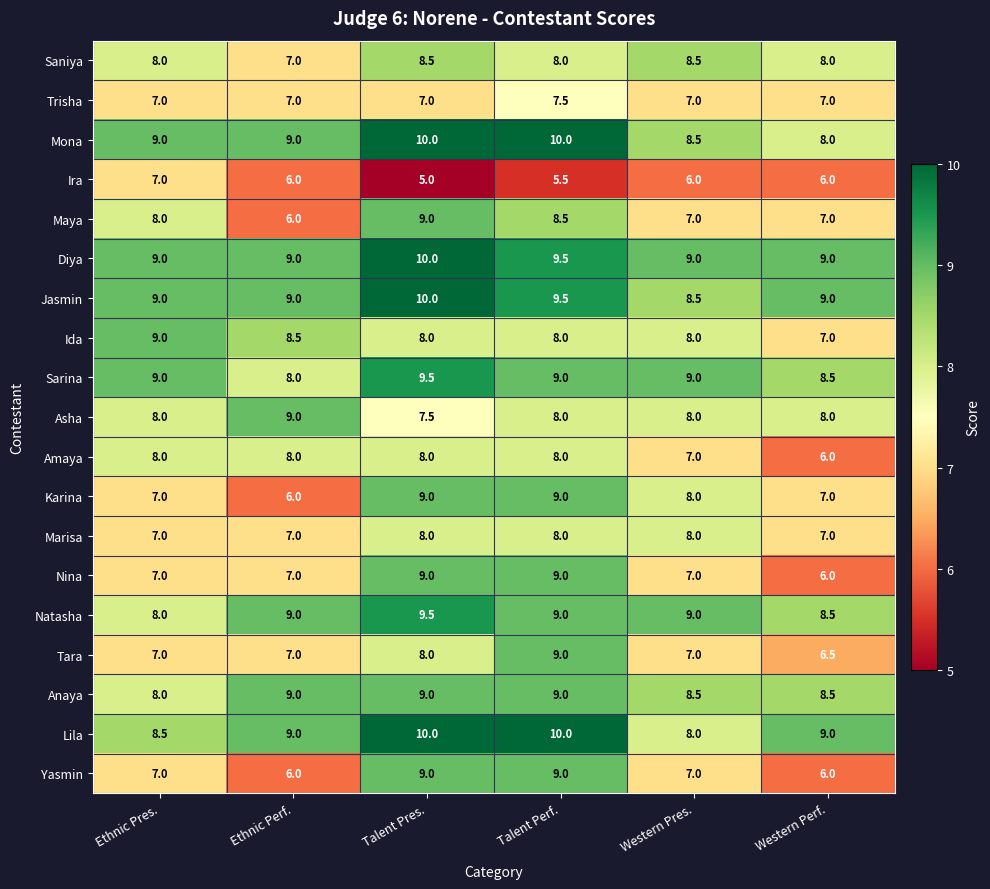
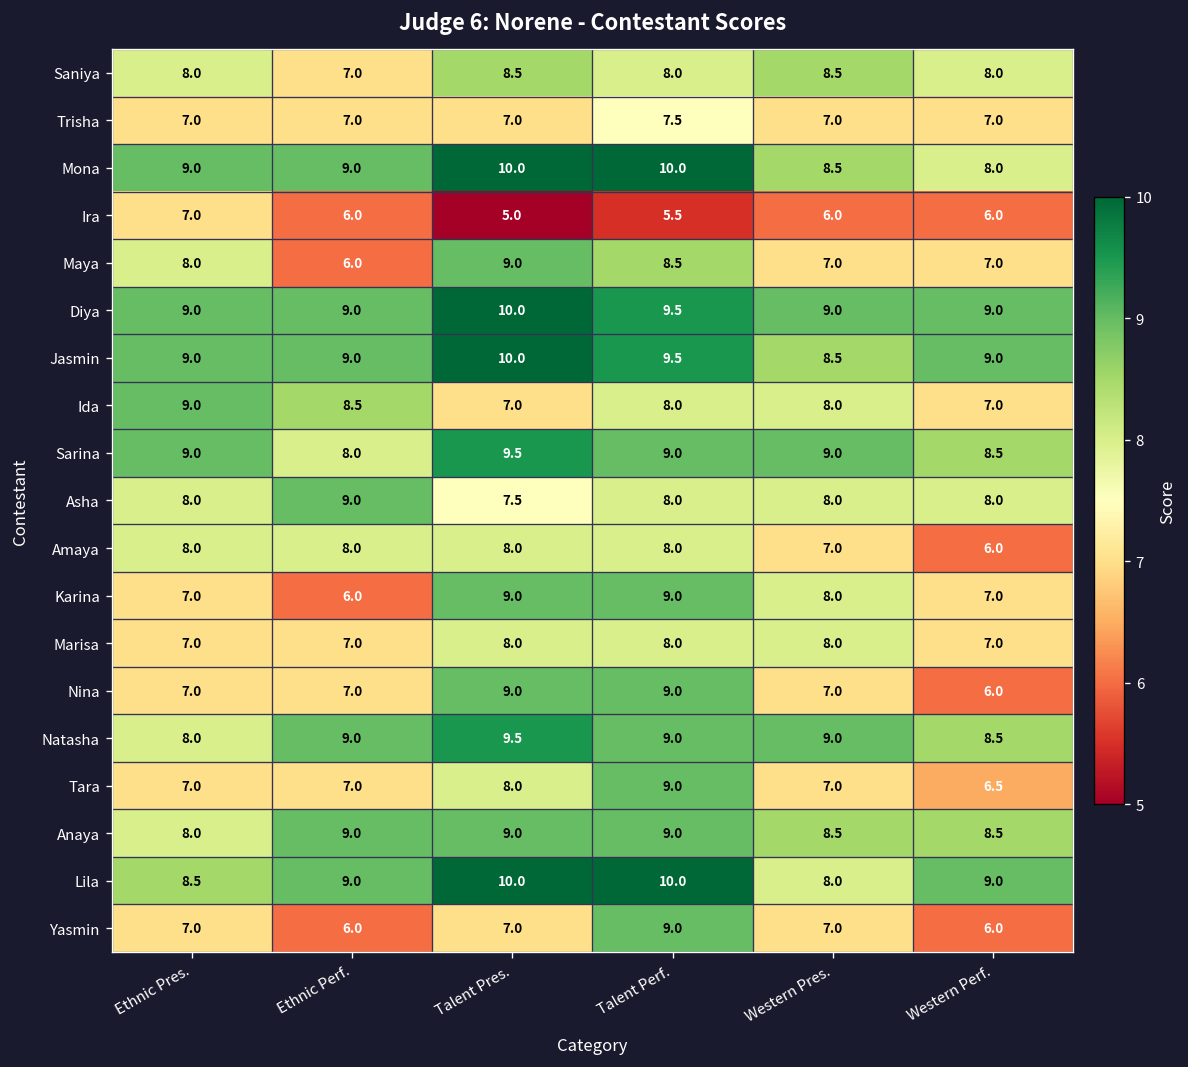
  {
    "Saniya": {
      "Ethnic Pres.": 8.0,
      "Ethnic Perf.": 7.0,
      "Talent Pres.": 8.5,
      "Talent Perf.": 8.0,
      "Western Pres.": 8.5,
      "Western Perf.": 8.0
    },
    "Trisha": {
      "Ethnic Pres.": 7.0,
      "Ethnic Perf.": 7.0,
      "Talent Pres.": 7.0,
      "Talent Perf.": 7.5,
      "Western Pres.": 7.0,
      "Western Perf.": 7.0
    },
    "Mona": {
      "Ethnic Pres.": 9.0,
      "Ethnic Perf.": 9.0,
      "Talent Pres.": 10.0,
      "Talent Perf.": 10.0,
      "Western Pres.": 8.5,
      "Western Perf.": 8.0
    },
    "Ira": {
      "Ethnic Pres.": 7.0,
      "Ethnic Perf.": 6.0,
      "Talent Pres.": 5.0,
      "Talent Perf.": 5.5,
      "Western Pres.": 6.0,
      "Western Perf.": 6.0
    },
    "Maya": {
      "Ethnic Pres.": 8.0,
      "Ethnic Perf.": 6.0,
      "Talent Pres.": 9.0,
      "Talent Perf.": 8.5,
      "Western Pres.": 7.0,
      "Western Perf.": 7.0
    },
    "Diya": {
      "Ethnic Pres.": 9.0,
      "Ethnic Perf.": 9.0,
      "Talent Pres.": 10.0,
      "Talent Perf.": 9.5,
      "Western Pres.": 9.0,
      "Western Perf.": 9.0
    },
    "Jasmin": {
      "Ethnic Pres.": 9.0,
      "Ethnic Perf.": 9.0,
      "Talent Pres.": 10.0,
      "Talent Perf.": 9.5,
      "Western Pres.": 8.5,
      "Western Perf.": 9.0
    },
    "Ida": {
      "Ethnic Pres.": 9.0,
      "Ethnic Perf.": 8.5,
-     "Talent Pres.": 8.0,
+     "Talent Pres.": 7.0,
      "Talent Perf.": 8.0,
      "Western Pres.": 8.0,
      "Western Perf.": 7.0
    },
    "Sarina": {
      "Ethnic Pres.": 9.0,
      "Ethnic Perf.": 8.0,
      "Talent Pres.": 9.5,
      "Talent Perf.": 9.0,
      "Western Pres.": 9.0,
      "Western Perf.": 8.5
    },
    "Asha": {
      "Ethnic Pres.": 8.0,
      "Ethnic Perf.": 9.0,
      "Talent Pres.": 7.5,
      "Talent Perf.": 8.0,
      "Western Pres.": 8.0,
      "Western Perf.": 8.0
    },
    "Amaya": {
      "Ethnic Pres.": 8.0,
      "Ethnic Perf.": 8.0,
      "Talent Pres.": 8.0,
      "Talent Perf.": 8.0,
      "Western Pres.": 7.0,
      "Western Perf.": 6.0
    },
    "Karina": {
      "Ethnic Pres.": 7.0,
      "Ethnic Perf.": 6.0,
      "Talent Pres.": 9.0,
      "Talent Perf.": 9.0,
      "Western Pres.": 8.0,
      "Western Perf.": 7.0
    },
    "Marisa": {
      "Ethnic Pres.": 7.0,
      "Ethnic Perf.": 7.0,
      "Talent Pres.": 8.0,
      "Talent Perf.": 8.0,
      "Western Pres.": 8.0,
      "Western Perf.": 7.0
    },
    "Nina": {
      "Ethnic Pres.": 7.0,
      "Ethnic Perf.": 7.0,
      "Talent Pres.": 9.0,
      "Talent Perf.": 9.0,
      "Western Pres.": 7.0,
      "Western Perf.": 6.0
    },
    "Natasha": {
      "Ethnic Pres.": 8.0,
      "Ethnic Perf.": 9.0,
      "Talent Pres.": 9.5,
      "Talent Perf.": 9.0,
      "Western Pres.": 9.0,
      "Western Perf.": 8.5
    },
    "Tara": {
      "Ethnic Pres.": 7.0,
      "Ethnic Perf.": 7.0,
      "Talent Pres.": 8.0,
      "Talent Perf.": 9.0,
      "Western Pres.": 7.0,
      "Western Perf.": 6.5
    },
    "Anaya": {
      "Ethnic Pres.": 8.0,
      "Ethnic Perf.": 9.0,
      "Talent Pres.": 9.0,
      "Talent Perf.": 9.0,
      "Western Pres.": 8.5,
      "Western Perf.": 8.5
    },
    "Lila": {
      "Ethnic Pres.": 8.5,
      "Ethnic Perf.": 9.0,
      "Talent Pres.": 10.0,
      "Talent Perf.": 10.0,
      "Western Pres.": 8.0,
      "Western Perf.": 9.0
    },
    "Yasmin": {
      "Ethnic Pres.": 7.0,
      "Ethnic Perf.": 6.0,
-     "Talent Pres.": 9.0,
+     "Talent Pres.": 7.0,
      "Talent Perf.": 9.0,
      "Western Pres.": 7.0,
      "Western Perf.": 6.0
    }
  }
